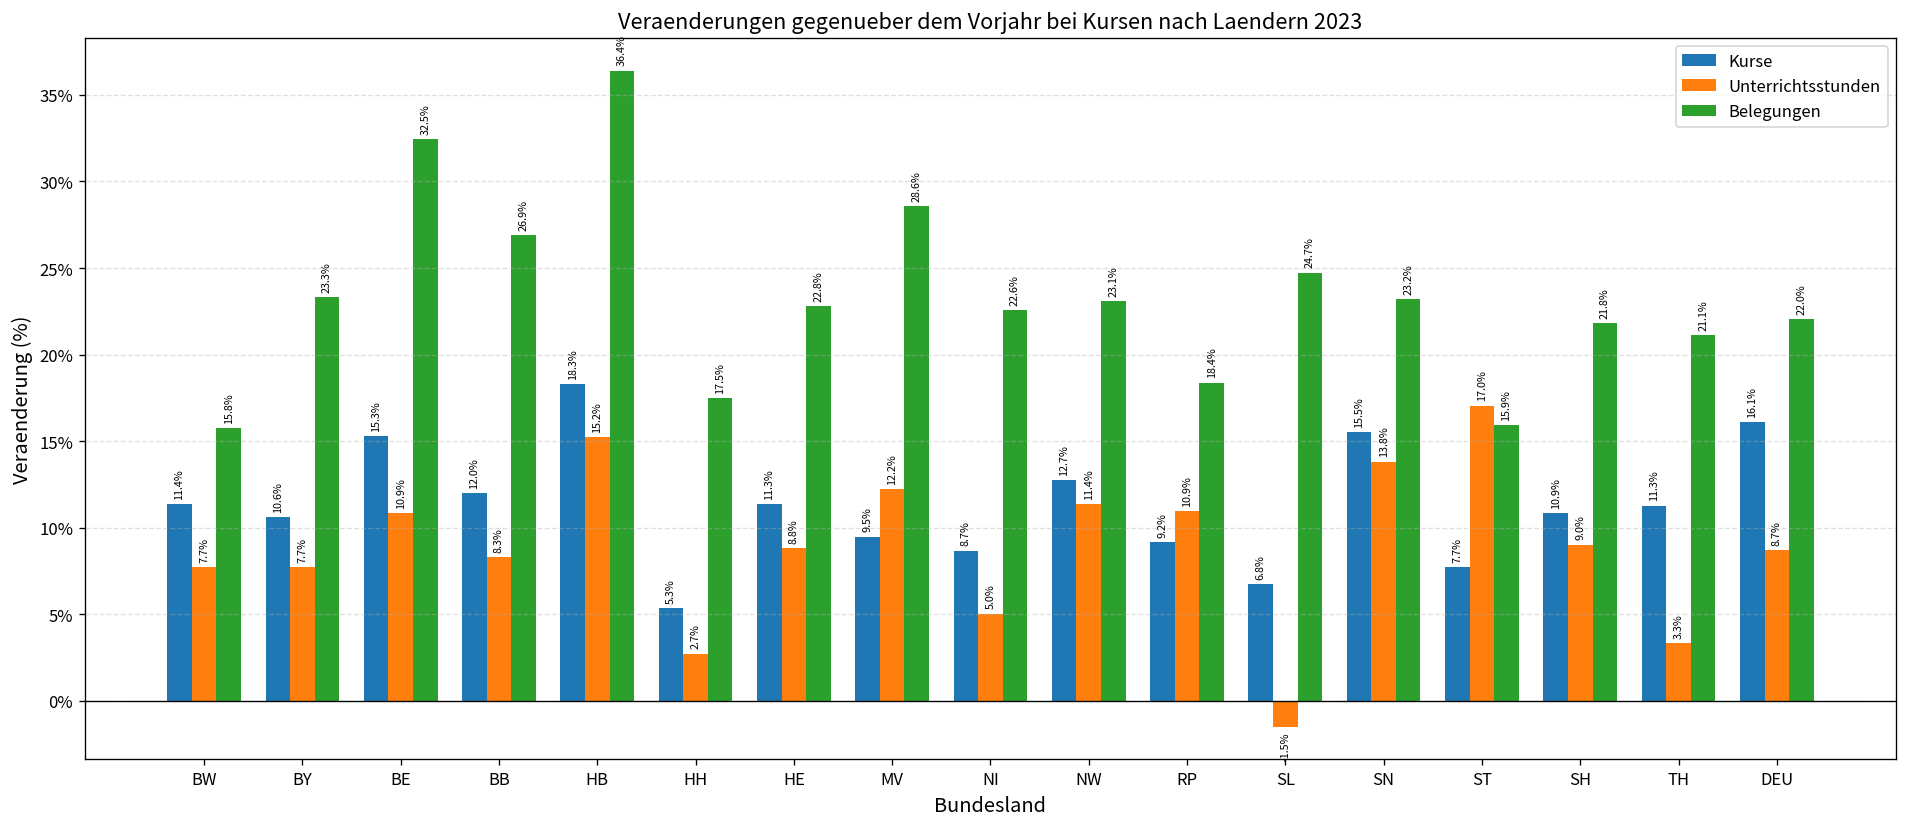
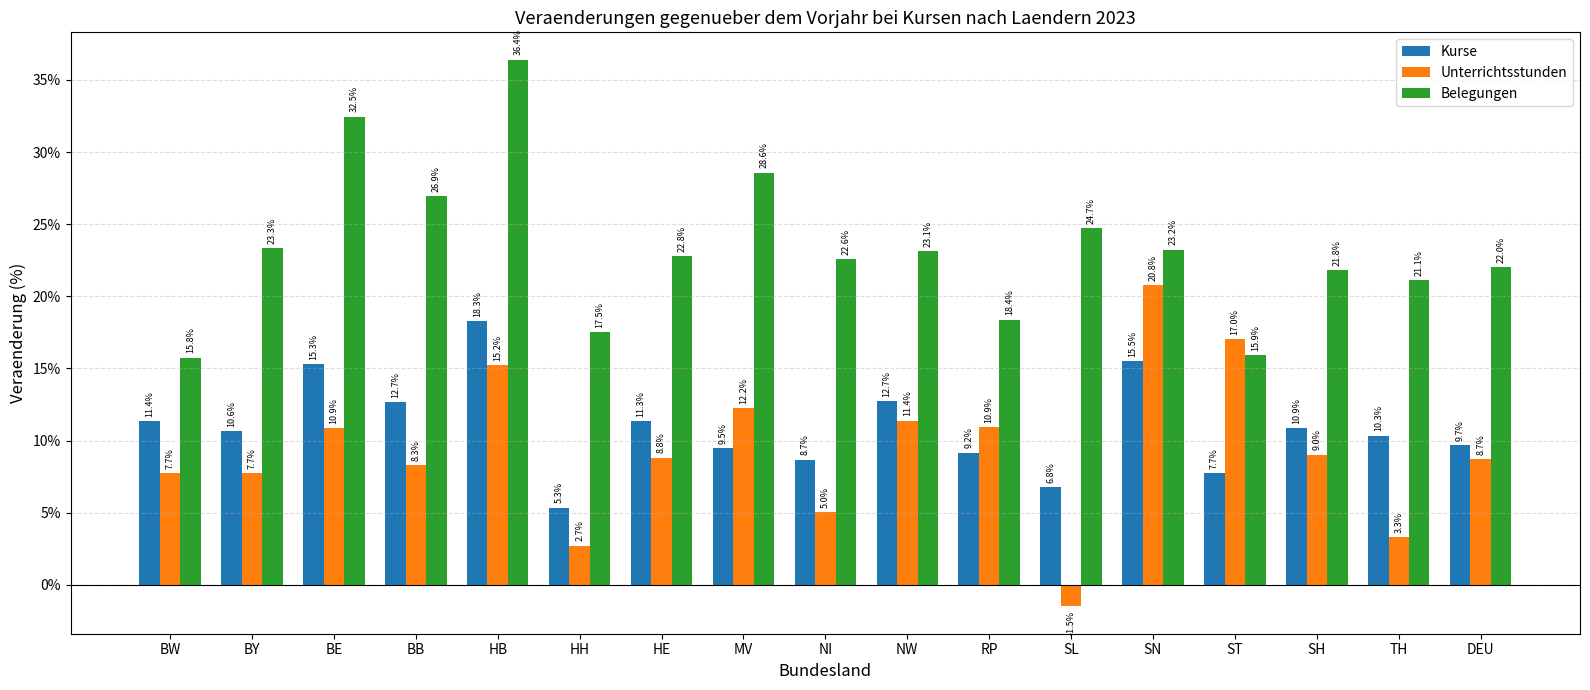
  {
    "Kurse": {
      "BW": "11.4%",
      "BY": "10.6%",
      "BE": "15.3%",
-     "BB": "12.0%",
+     "BB": "12.7%",
      "HB": "18.3%",
      "HH": "5.3%",
      "HE": "11.3%",
      "MV": "9.5%",
      "NI": "8.7%",
      "NW": "12.7%",
      "RP": "9.2%",
      "SL": "6.8%",
      "SN": "15.5%",
      "ST": "7.7%",
      "SH": "10.9%",
-     "TH": "11.3%",
-     "DEU": "16.1%"
+     "TH": "10.3%",
+     "DEU": "9.7%"
    },
    "Unterrichtsstunden": {
      "BW": "7.7%",
      "BY": "7.7%",
      "BE": "10.9%",
      "BB": "8.3%",
      "HB": "15.2%",
      "HH": "2.7%",
      "HE": "8.8%",
      "MV": "12.2%",
      "NI": "5.0%",
      "NW": "11.4%",
      "RP": "10.9%",
      "SL": "-1.5%",
-     "SN": "13.8%",
+     "SN": "20.8%",
      "ST": "17.0%",
      "SH": "9.0%",
      "TH": "3.3%",
      "DEU": "8.7%"
    },
    "Belegungen": {
      "BW": "15.8%",
      "BY": "23.3%",
      "BE": "32.5%",
      "BB": "26.9%",
      "HB": "36.4%",
      "HH": "17.5%",
      "HE": "22.8%",
      "MV": "28.6%",
      "NI": "22.6%",
      "NW": "23.1%",
      "RP": "18.4%",
      "SL": "24.7%",
      "SN": "23.2%",
      "ST": "15.9%",
      "SH": "21.8%",
      "TH": "21.1%",
      "DEU": "22.0%"
    }
  }
